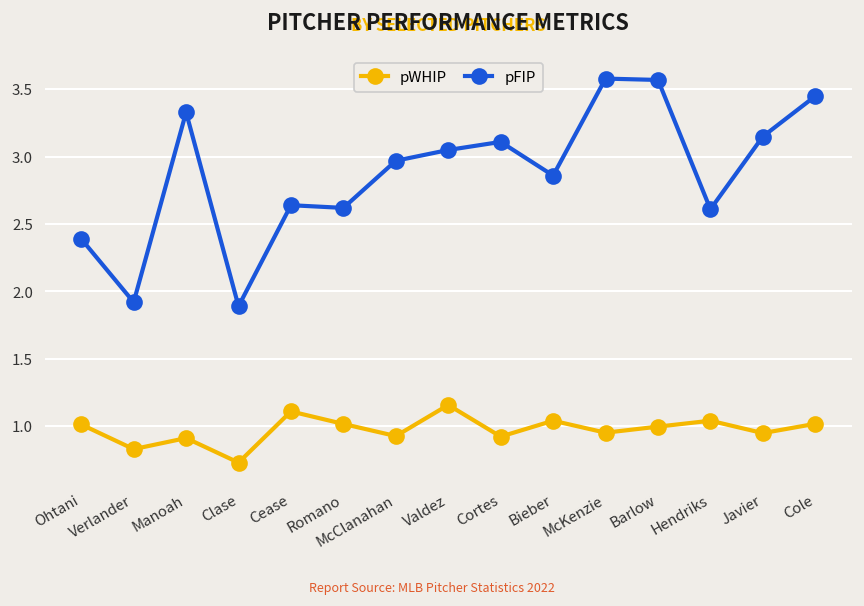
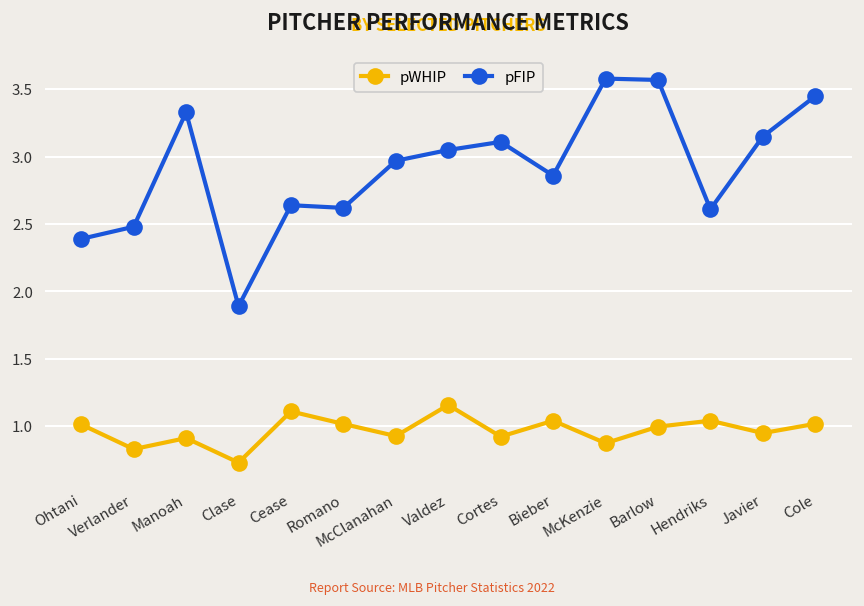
  {
    "pWHIP": {
      "Ohtani": 1.01,
      "Verlander": 0.83,
      "Manoah": 0.91,
      "Clase": 0.73,
      "Cease": 1.11,
      "Romano": 1.02,
      "McClanahan": 0.93,
      "Valdez": 1.16,
      "Cortes": 0.92,
      "Bieber": 1.04,
-     "McKenzie": 0.95,
+     "McKenzie": 0.87,
      "Barlow": 1.00,
      "Hendriks": 1.04,
      "Javier": 0.95,
      "Cole": 1.02
    },
    "pFIP": {
      "Ohtani": 2.39,
-     "Verlander": 1.92,
+     "Verlander": 2.48,
      "Manoah": 3.33,
      "Clase": 1.89,
      "Cease": 2.64,
      "Romano": 2.62,
      "McClanahan": 2.97,
      "Valdez": 3.05,
      "Cortes": 3.11,
      "Bieber": 2.86,
      "McKenzie": 3.58,
      "Barlow": 3.57,
      "Hendriks": 2.61,
      "Javier": 3.15,
      "Cole": 3.45
    }
  }
